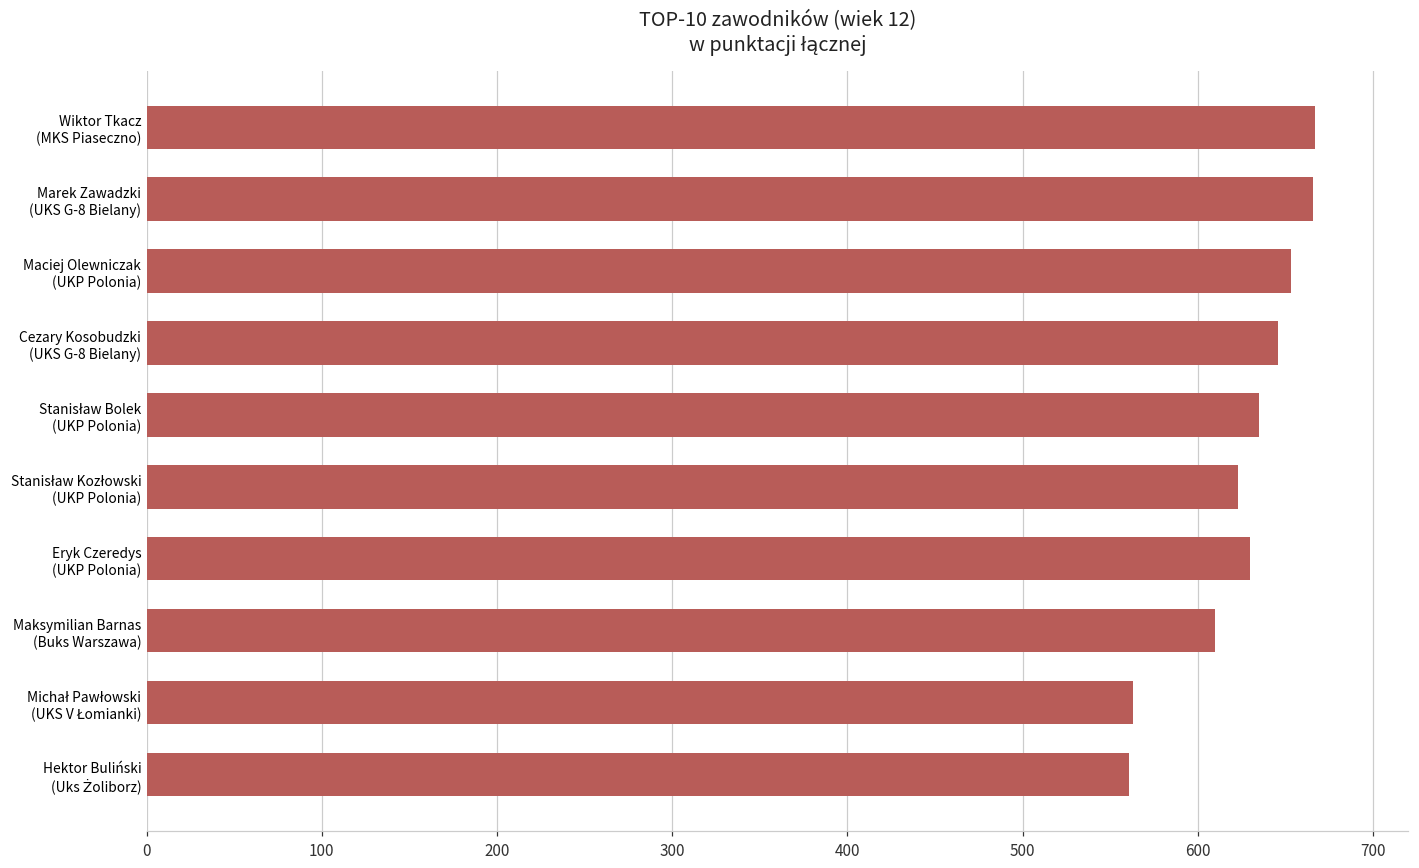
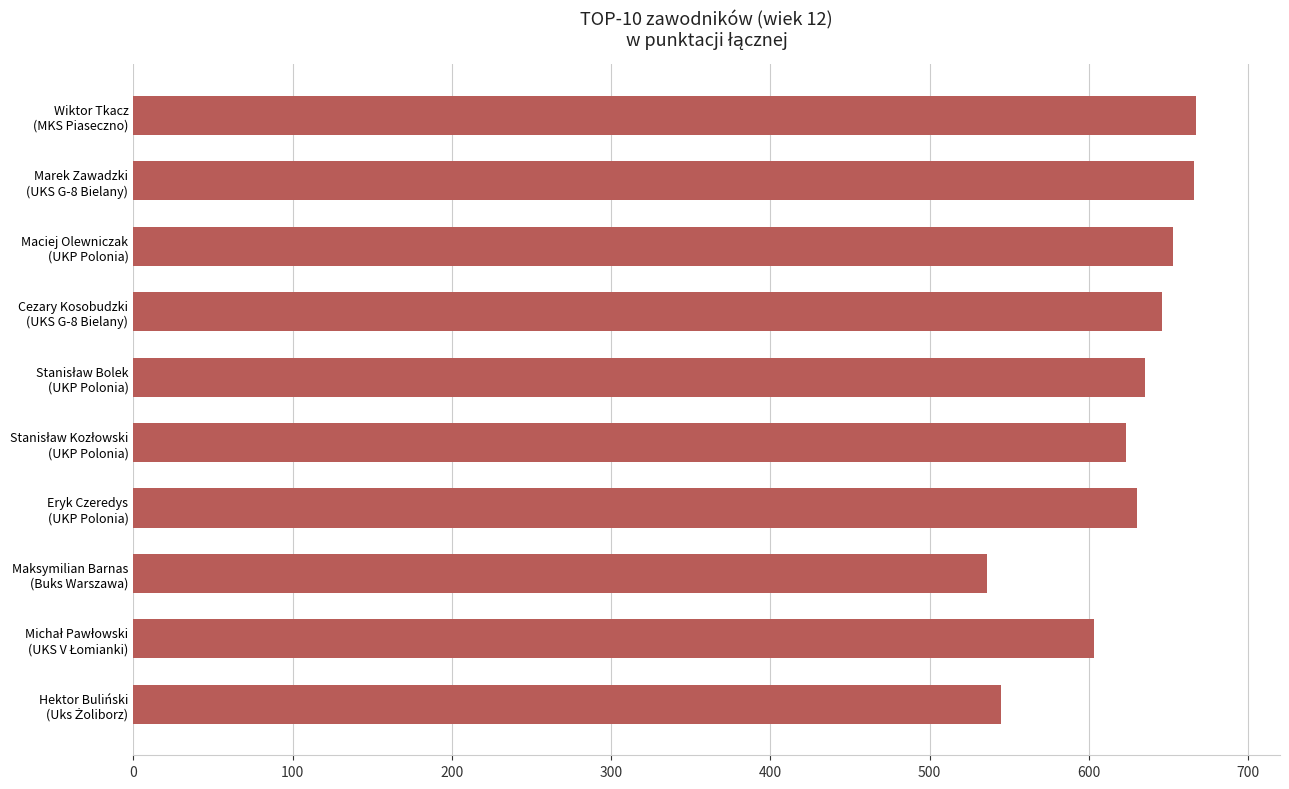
  {
    "Wiktor Tkacz (MKS Piaseczno)": 667,
    "Marek Zawadzki (UKS G-8 Bielany)": 666,
    "Maciej Olewniczak (UKP Polonia)": 653,
    "Cezary Kosobudzki (UKS G-8 Bielany)": 646,
    "Stanisław Bolek (UKP Polonia)": 635,
    "Stanisław Kozłowski (UKP Polonia)": 623,
    "Eryk Czeredys (UKP Polonia)": 630,
-   "Maksymilian Barnas (Buks Warszawa)": 610,
-   "Michał Pawłowski (UKS V Łomianki)": 563,
-   "Hektor Buliński (Uks Żoliborz)": 561
+   "Maksymilian Barnas (Buks Warszawa)": 536,
+   "Michał Pawłowski (UKS V Łomianki)": 603,
+   "Hektor Buliński (Uks Żoliborz)": 545
  }
